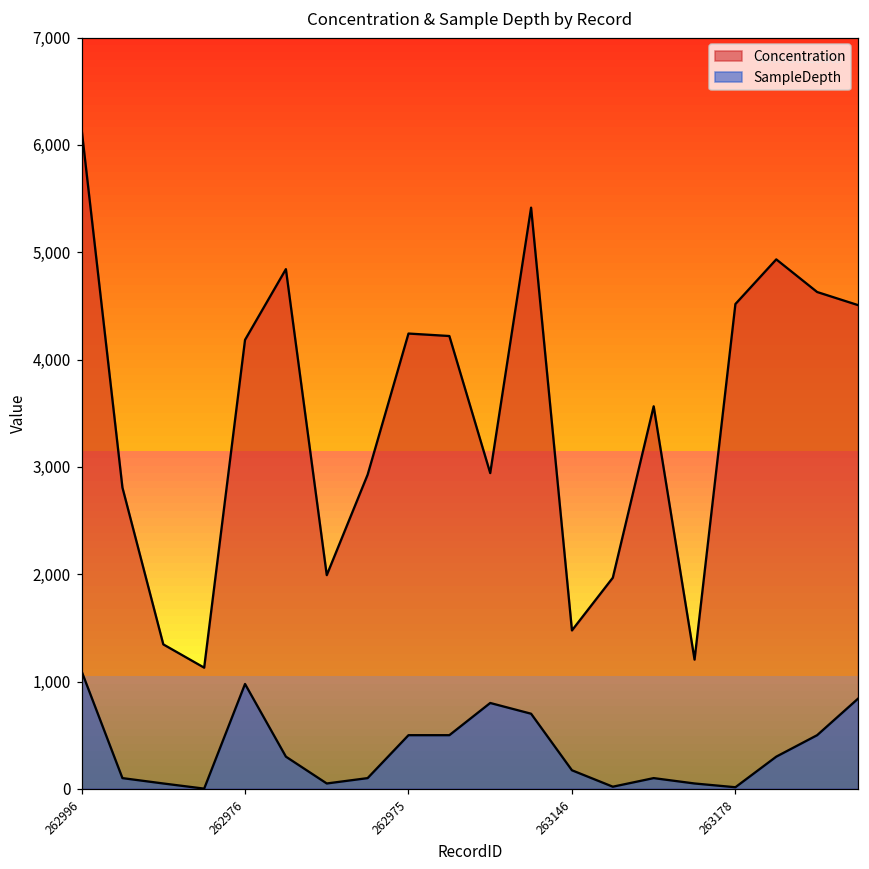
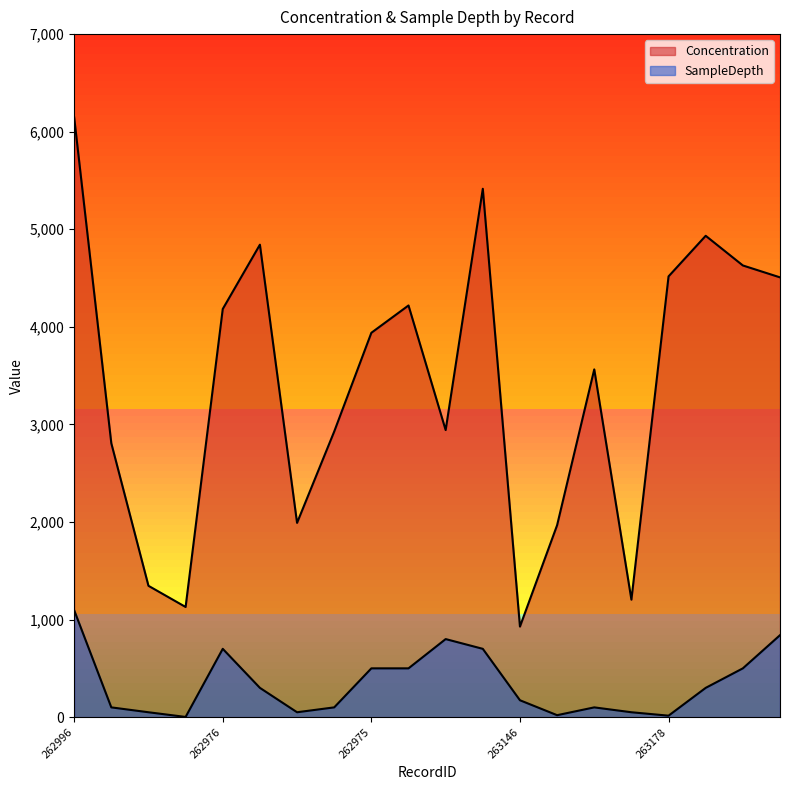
  {
    "Concentration": {
      "262996": "6,100",
      "262976": "4,200",
-     "262975": "4,200",
-     "263146": "1,500",
+     "262975": "3,900",
+     "263146": "900",
      "263178": "4,500"
    },
    "SampleDepth": {
      "262996": "1,100",
-     "262976": "1,000",
+     "262976": "700",
      "262975": "500",
      "263146": "200",
      "263178": "0"
    }
  }
